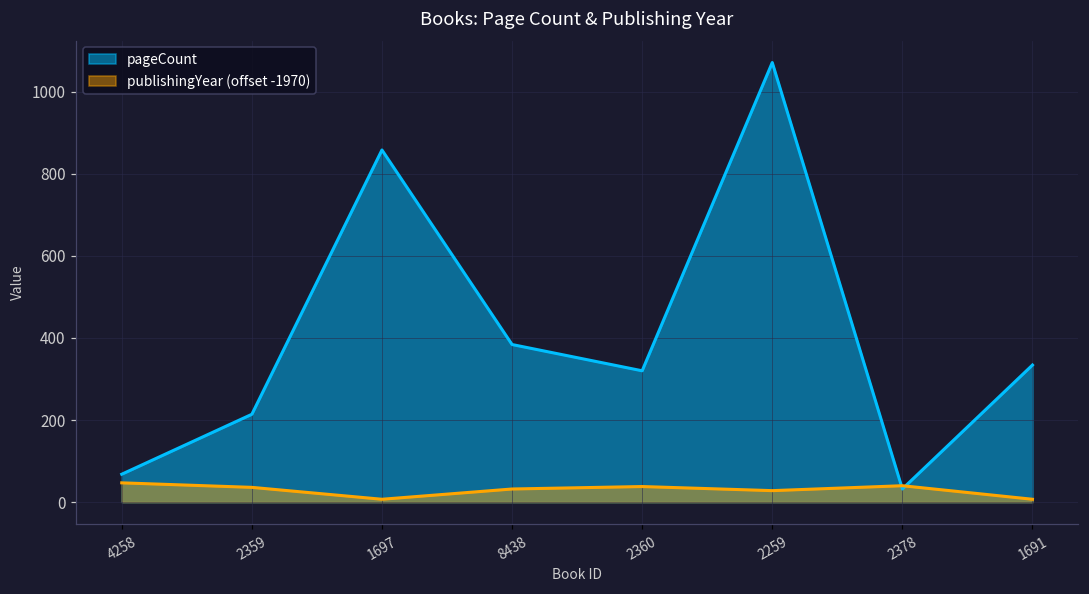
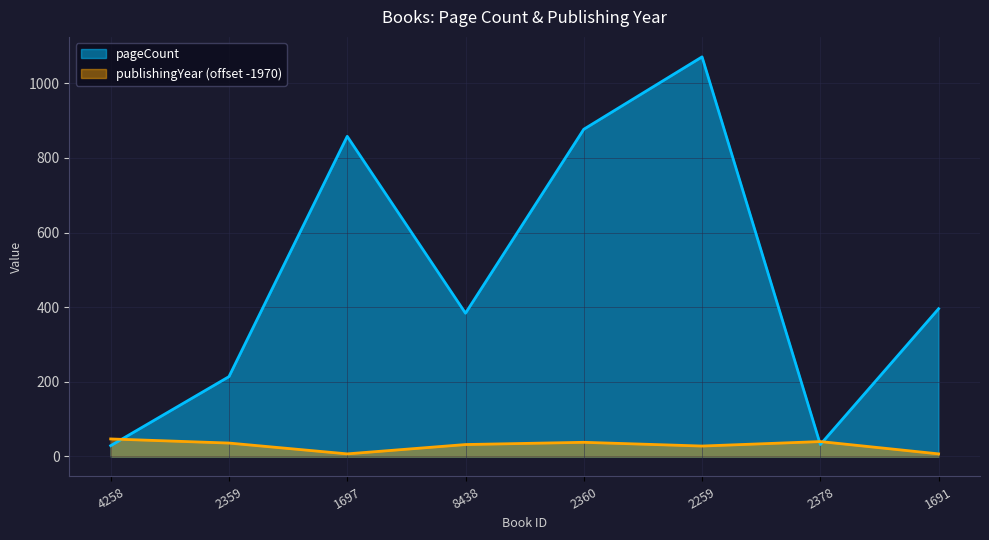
  {
    "pageCount": {
-     "4258": 70,
+     "4258": 30,
      "2359": 210,
      "1697": 860,
      "8438": 380,
-     "2360": 320,
+     "2360": 880,
      "2259": 1070,
      "2378": 30,
-     "1691": 330
+     "1691": 400
    },
    "publishingYear (offset -1970)": {
      "4258": 50,
      "2359": 40,
      "1697": 10,
      "8438": 30,
      "2360": 40,
      "2259": 30,
      "2378": 40,
      "1691": 10
    }
  }
